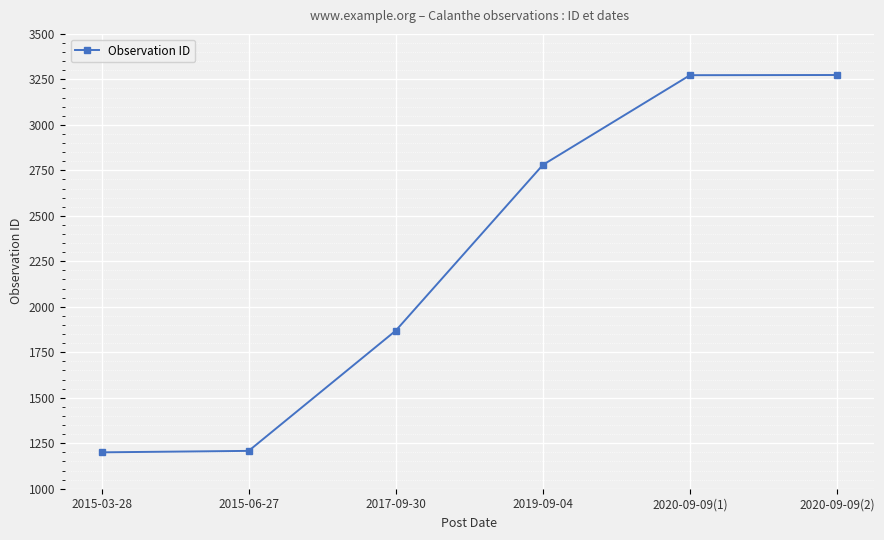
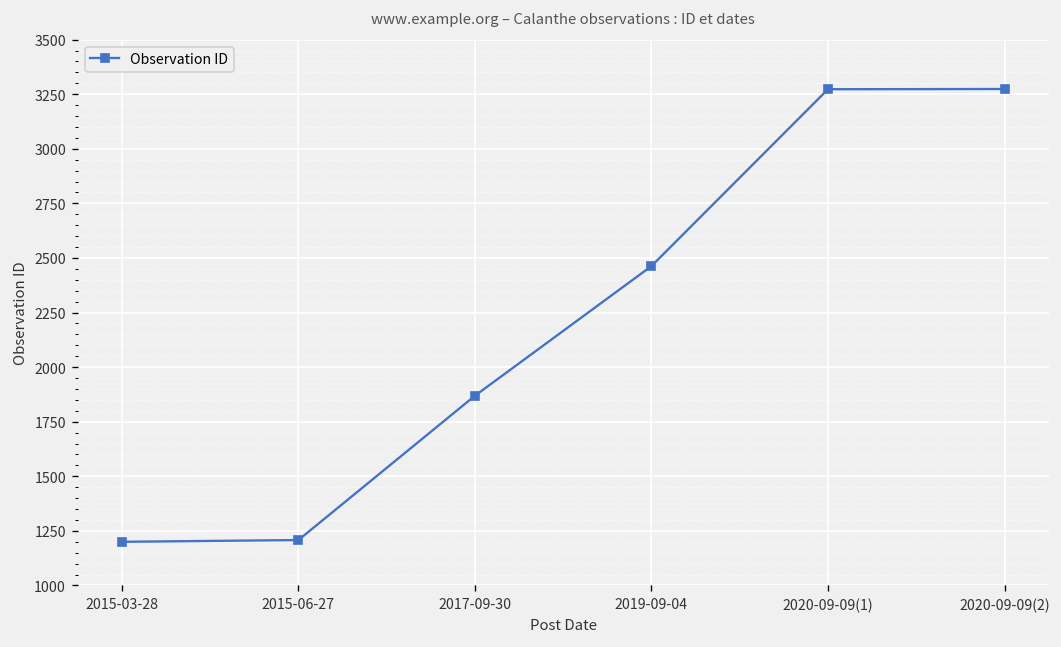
  {
    "2015-03-28": 1200,
    "2015-06-27": 1210,
    "2017-09-30": 1870,
-   "2019-09-04": 2780,
+   "2019-09-04": 2460,
    "2020-09-09(1)": 3270,
    "2020-09-09(2)": 3270
  }
